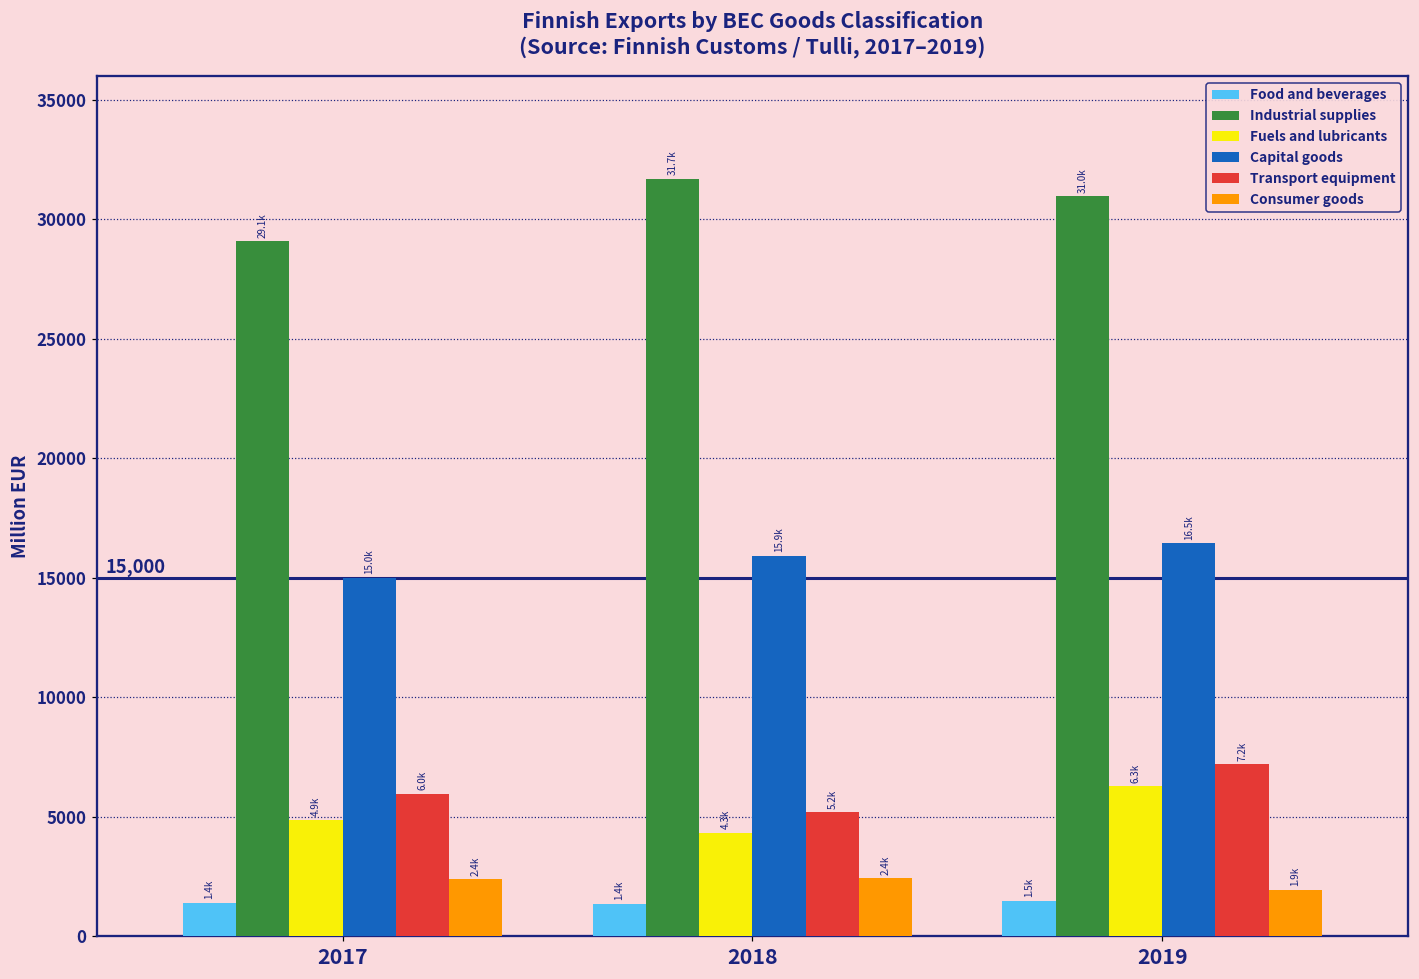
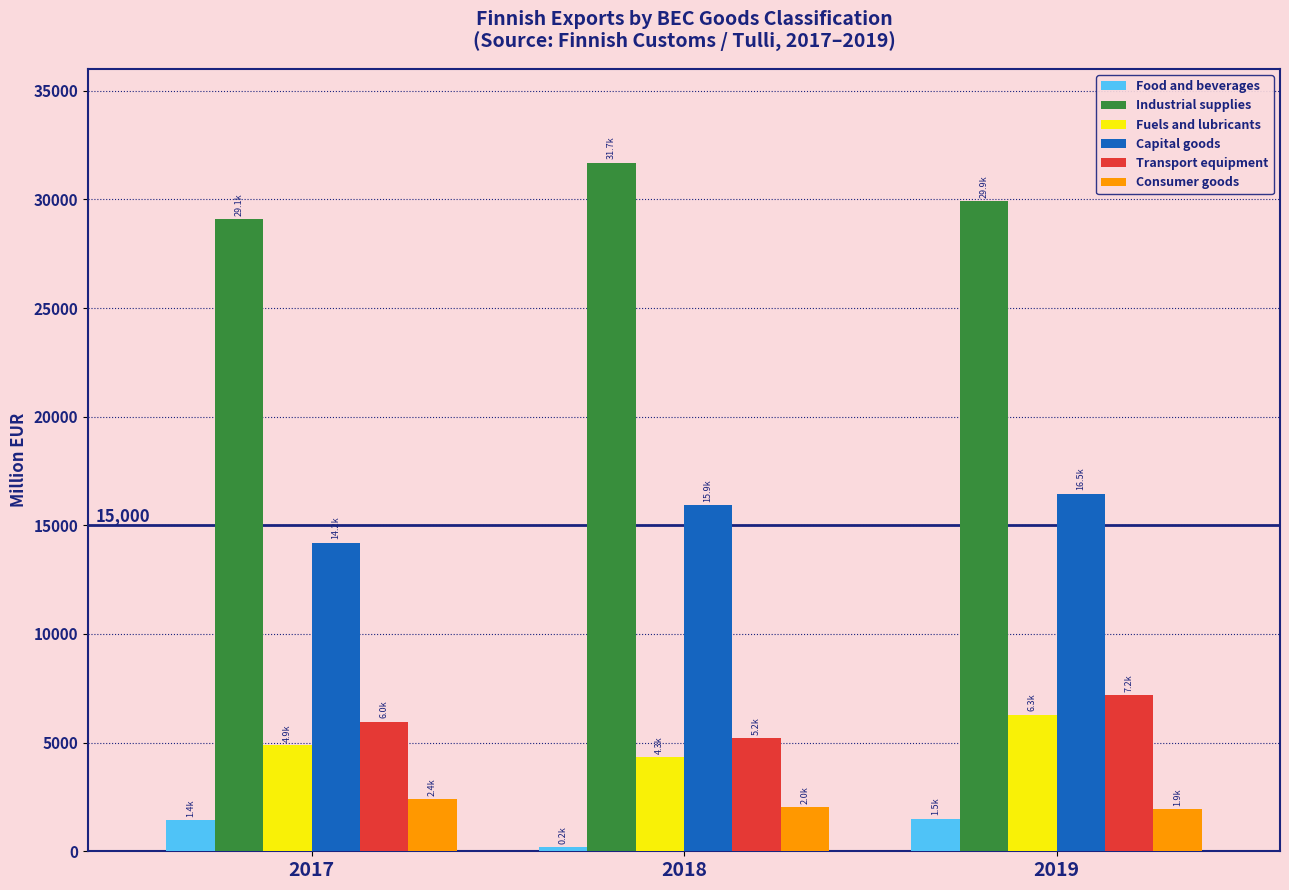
  {
    "Food and beverages": {
      "2017": "1.4k",
-     "2018": "1.4k",
+     "2018": "0.2k",
      "2019": "1.5k"
    },
    "Industrial supplies": {
      "2017": "29.1k",
      "2018": "31.7k",
-     "2019": "31.0k"
+     "2019": "29.9k"
    },
    "Fuels and lubricants": {
      "2017": "4.9k",
      "2018": "4.3k",
      "2019": "6.3k"
    },
    "Capital goods": {
-     "2017": "15.0k",
+     "2017": "14.2k",
      "2018": "15.9k",
      "2019": "16.5k"
    },
    "Transport equipment": {
      "2017": "6.0k",
      "2018": "5.2k",
      "2019": "7.2k"
    },
    "Consumer goods": {
      "2017": "2.4k",
-     "2018": "2.4k",
+     "2018": "2.0k",
      "2019": "1.9k"
    }
  }
